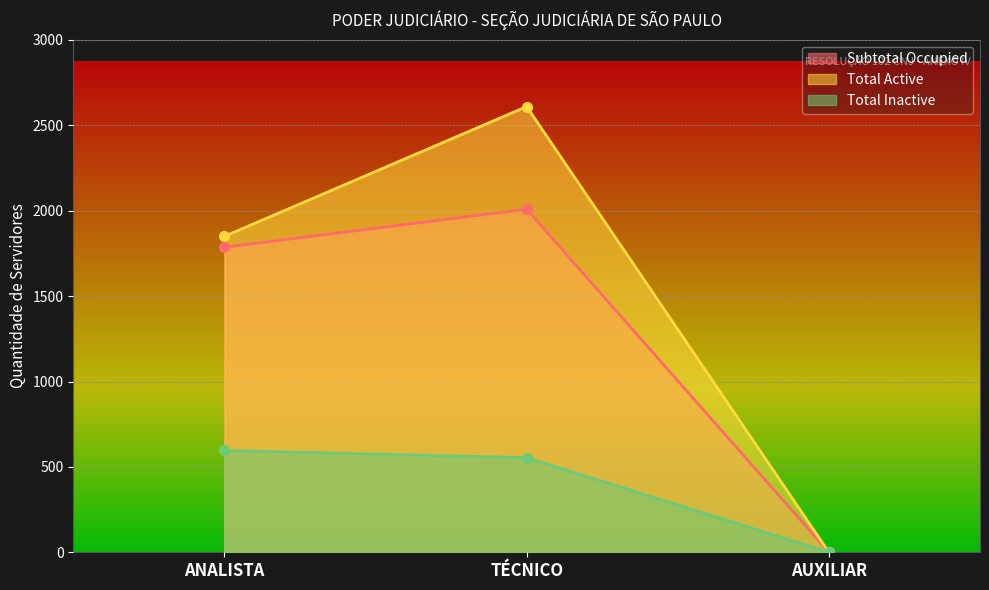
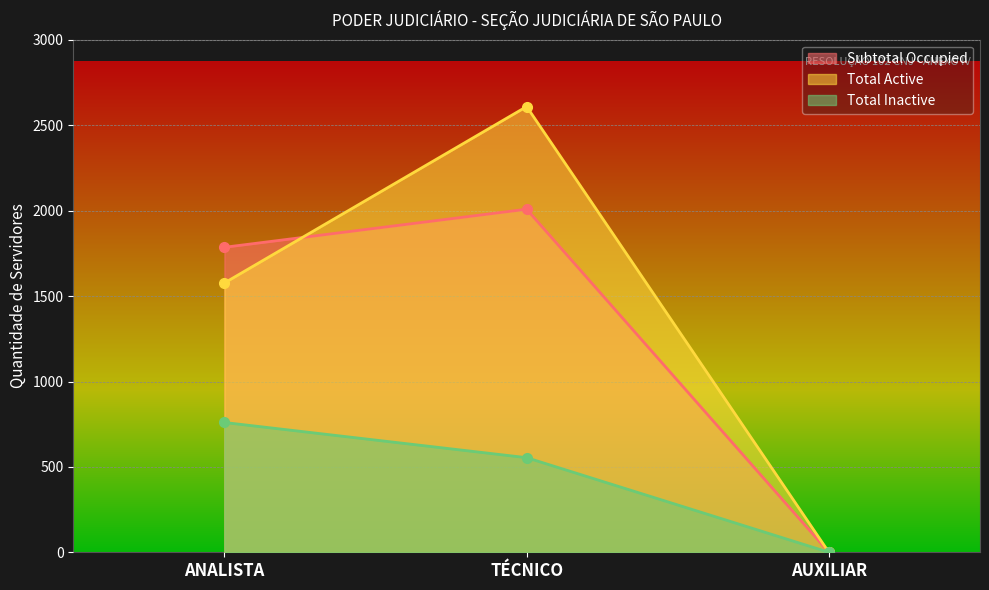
  {
    "Subtotal Occupied": {
      "ANALISTA": 1790,
      "TÉCNICO": 2010
    },
    "Total Active": {
-     "ANALISTA": 1850,
+     "ANALISTA": 1580,
      "TÉCNICO": 2610
    },
    "Total Inactive": {
-     "ANALISTA": 600,
+     "ANALISTA": 760,
      "TÉCNICO": 550
    }
  }
